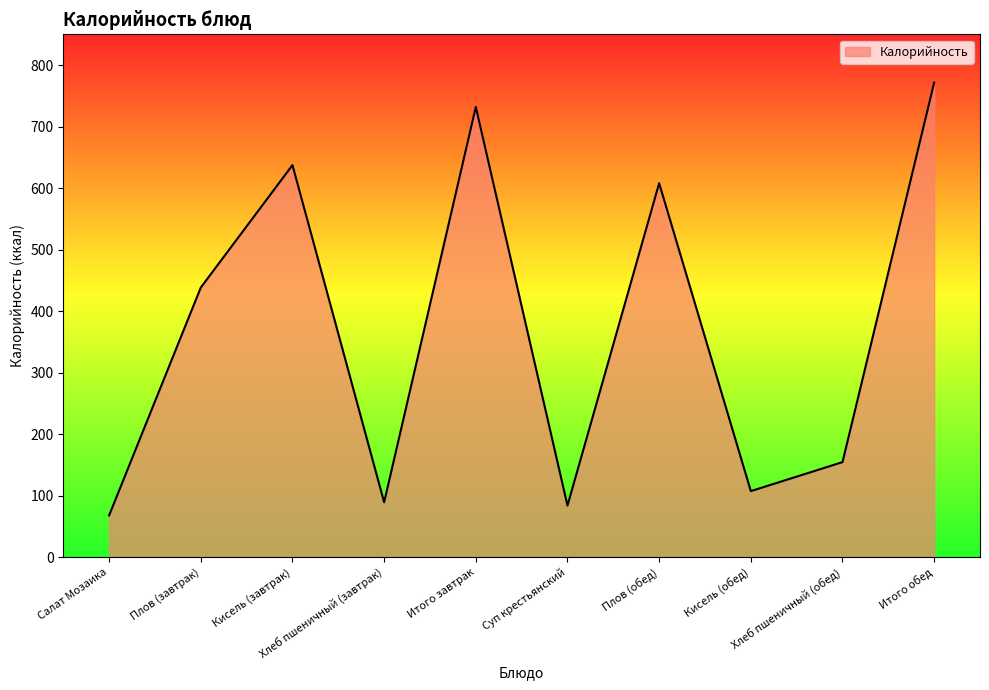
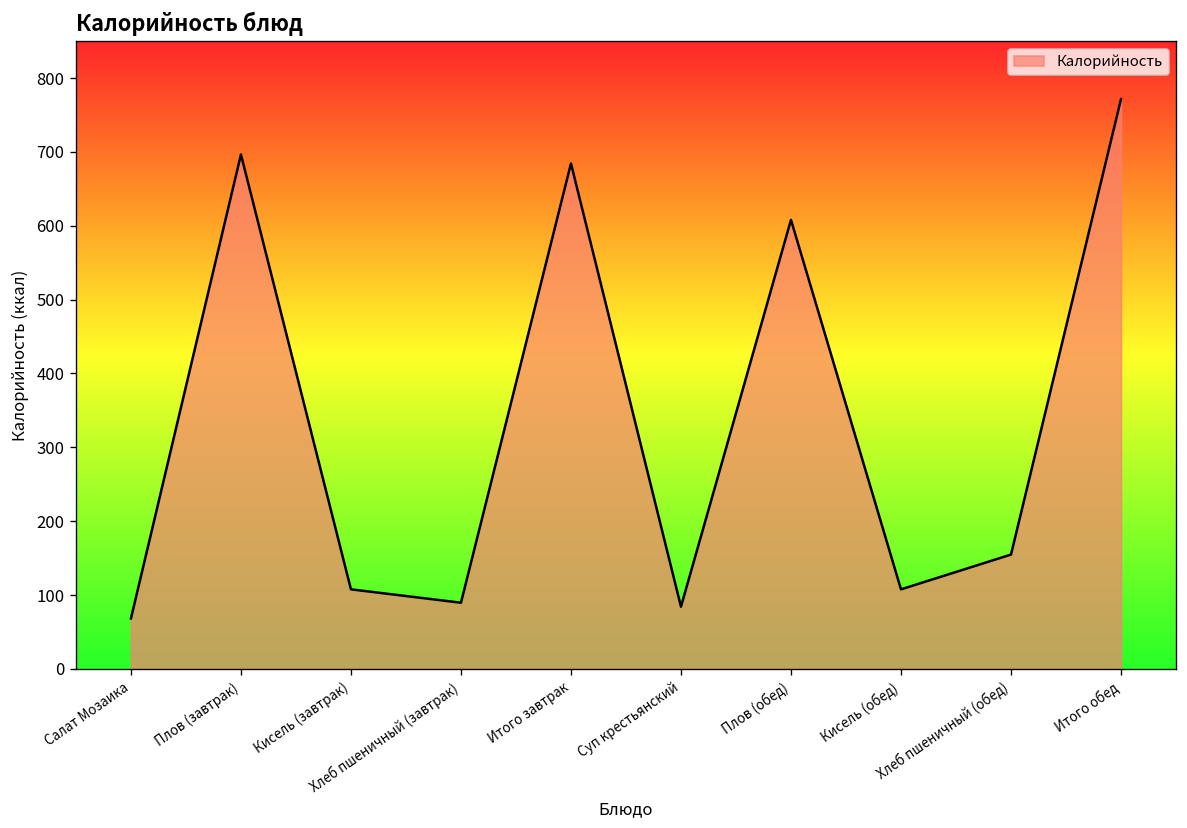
  {
    "Салат Мозаика": 70,
-   "Плов (завтрак)": 440,
-   "Кисель (завтрак)": 640,
+   "Плов (завтрак)": 700,
+   "Кисель (завтрак)": 110,
    "Хлеб пшеничный (завтрак)": 90,
-   "Итого завтрак": 730,
+   "Итого завтрак": 680,
    "Суп крестьянский": 80,
    "Плов (обед)": 610,
    "Кисель (обед)": 110,
    "Хлеб пшеничный (обед)": 150,
    "Итого обед": 770
  }
